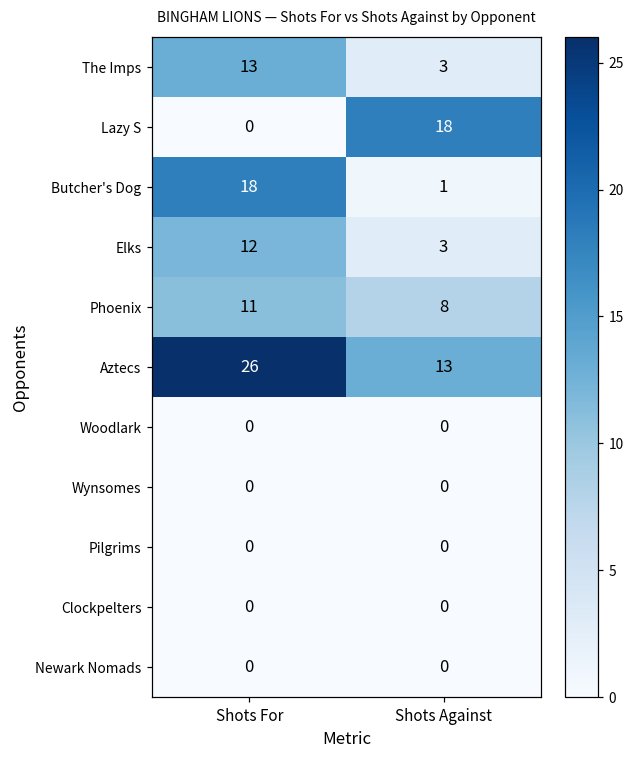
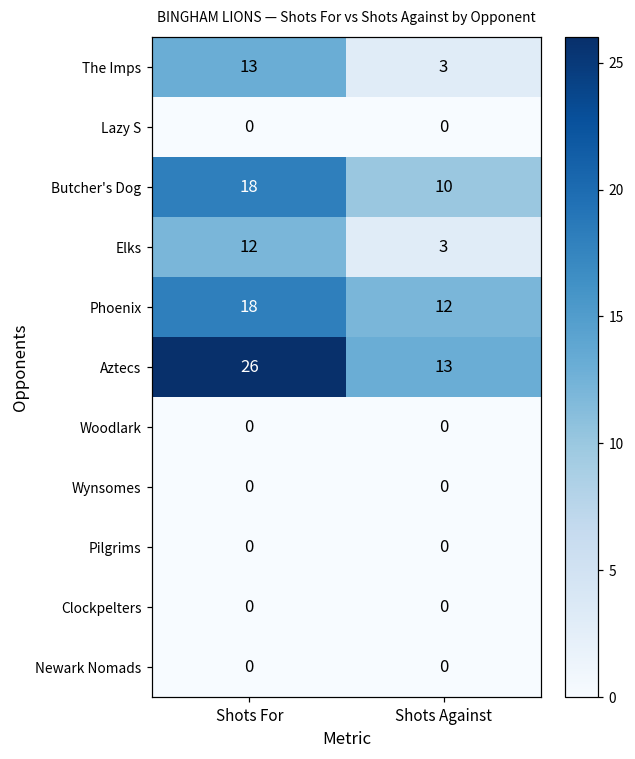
  {
    "The Imps": {
      "Shots For": 13,
      "Shots Against": 3
    },
    "Lazy S": {
      "Shots For": 0,
-     "Shots Against": 18
+     "Shots Against": 0
    },
    "Butcher's Dog": {
      "Shots For": 18,
-     "Shots Against": 1
+     "Shots Against": 10
    },
    "Elks": {
      "Shots For": 12,
      "Shots Against": 3
    },
    "Phoenix": {
-     "Shots For": 11,
-     "Shots Against": 8
+     "Shots For": 18,
+     "Shots Against": 12
    },
    "Aztecs": {
      "Shots For": 26,
      "Shots Against": 13
    },
    "Woodlark": {
      "Shots For": 0,
      "Shots Against": 0
    },
    "Wynsomes": {
      "Shots For": 0,
      "Shots Against": 0
    },
    "Pilgrims": {
      "Shots For": 0,
      "Shots Against": 0
    },
    "Clockpelters": {
      "Shots For": 0,
      "Shots Against": 0
    },
    "Newark Nomads": {
      "Shots For": 0,
      "Shots Against": 0
    }
  }
